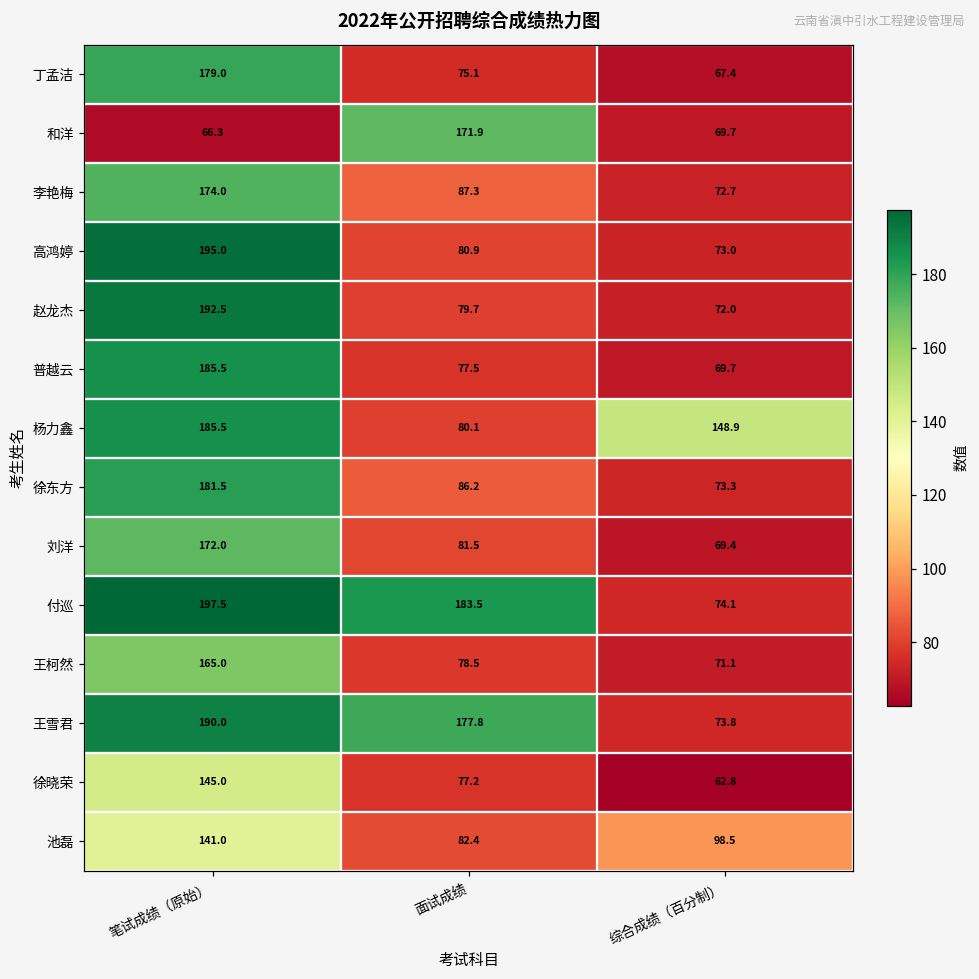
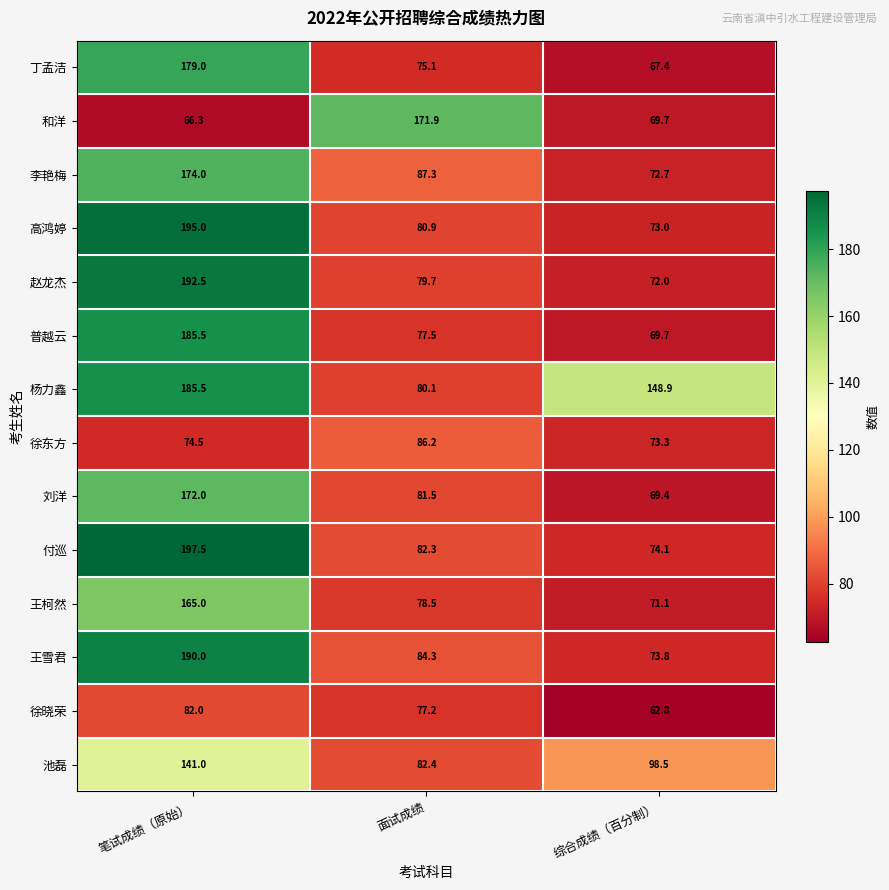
  {
    "丁孟洁": {
      "笔试成绩（原始）": 179.0,
      "面试成绩": 75.1,
      "综合成绩（百分制）": 67.4
    },
    "和洋": {
      "笔试成绩（原始）": 66.3,
      "面试成绩": 171.9,
      "综合成绩（百分制）": 69.7
    },
    "李艳梅": {
      "笔试成绩（原始）": 174.0,
      "面试成绩": 87.3,
      "综合成绩（百分制）": 72.7
    },
    "高鸿婷": {
      "笔试成绩（原始）": 195.0,
      "面试成绩": 80.9,
      "综合成绩（百分制）": 73.0
    },
    "赵龙杰": {
      "笔试成绩（原始）": 192.5,
      "面试成绩": 79.7,
      "综合成绩（百分制）": 72.0
    },
    "普越云": {
      "笔试成绩（原始）": 185.5,
      "面试成绩": 77.5,
      "综合成绩（百分制）": 69.7
    },
    "杨力鑫": {
      "笔试成绩（原始）": 185.5,
      "面试成绩": 80.1,
      "综合成绩（百分制）": 148.9
    },
    "徐东方": {
-     "笔试成绩（原始）": 181.5,
+     "笔试成绩（原始）": 74.5,
      "面试成绩": 86.2,
      "综合成绩（百分制）": 73.3
    },
    "刘洋": {
      "笔试成绩（原始）": 172.0,
      "面试成绩": 81.5,
      "综合成绩（百分制）": 69.4
    },
    "付巡": {
      "笔试成绩（原始）": 197.5,
-     "面试成绩": 183.5,
+     "面试成绩": 82.3,
      "综合成绩（百分制）": 74.1
    },
    "王柯然": {
      "笔试成绩（原始）": 165.0,
      "面试成绩": 78.5,
      "综合成绩（百分制）": 71.1
    },
    "王雪君": {
      "笔试成绩（原始）": 190.0,
-     "面试成绩": 177.8,
+     "面试成绩": 84.3,
      "综合成绩（百分制）": 73.8
    },
    "徐晓荣": {
-     "笔试成绩（原始）": 145.0,
+     "笔试成绩（原始）": 82.0,
      "面试成绩": 77.2,
      "综合成绩（百分制）": 62.8
    },
    "池磊": {
      "笔试成绩（原始）": 141.0,
      "面试成绩": 82.4,
      "综合成绩（百分制）": 98.5
    }
  }
